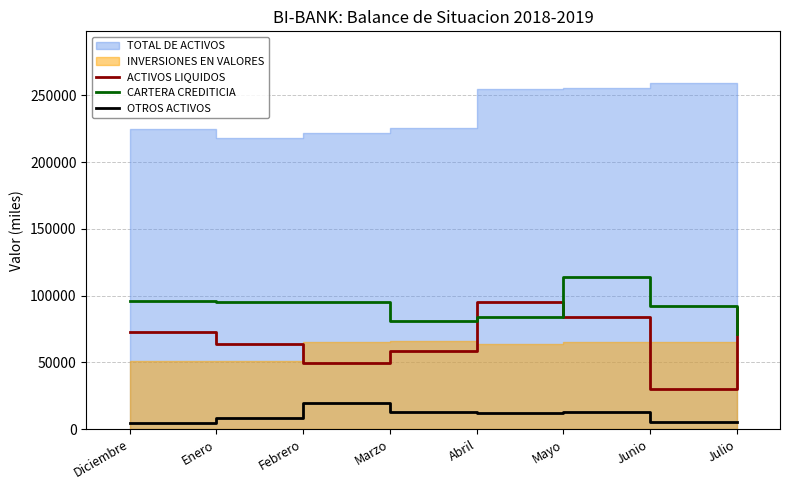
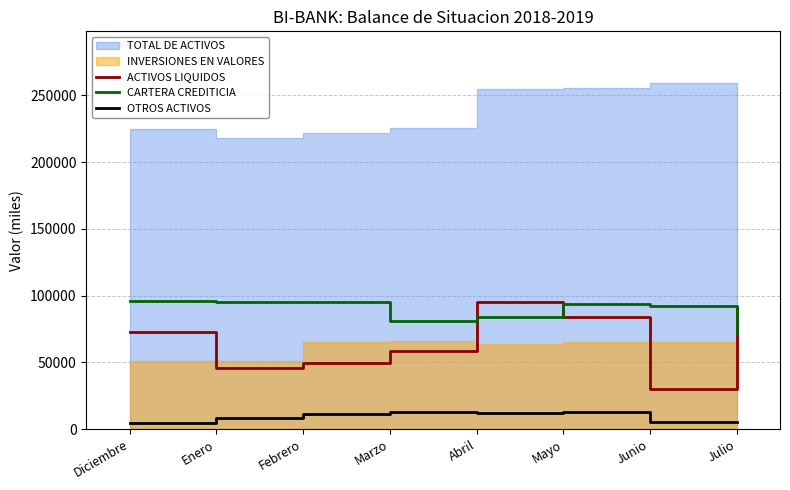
  {
    "ACTIVOS LIQUIDOS": {
      "Diciembre": 73000,
-     "Enero": 64000,
+     "Enero": 46000,
      "Marzo": 58000,
      "Abril": 95000,
      "Mayo": 84000,
      "Junio": 30000,
      "Julio": 91000
    },
    "CARTERA CREDITICIA": {
      "Diciembre": 96000,
      "Enero": 95000,
      "Febrero": 96000,
      "Marzo": 81000,
      "Abril": 84000,
-     "Mayo": 114000,
+     "Mayo": 94000,
      "Junio": 92000,
      "Julio": 71000
    },
    "OTROS ACTIVOS": {
      "Diciembre": 5000,
      "Enero": 8000,
-     "Febrero": 19000,
+     "Febrero": 12000,
      "Marzo": 13000,
      "Abril": 12000,
      "Mayo": 13000,
      "Junio": 5000,
      "Julio": 6000
    }
  }
